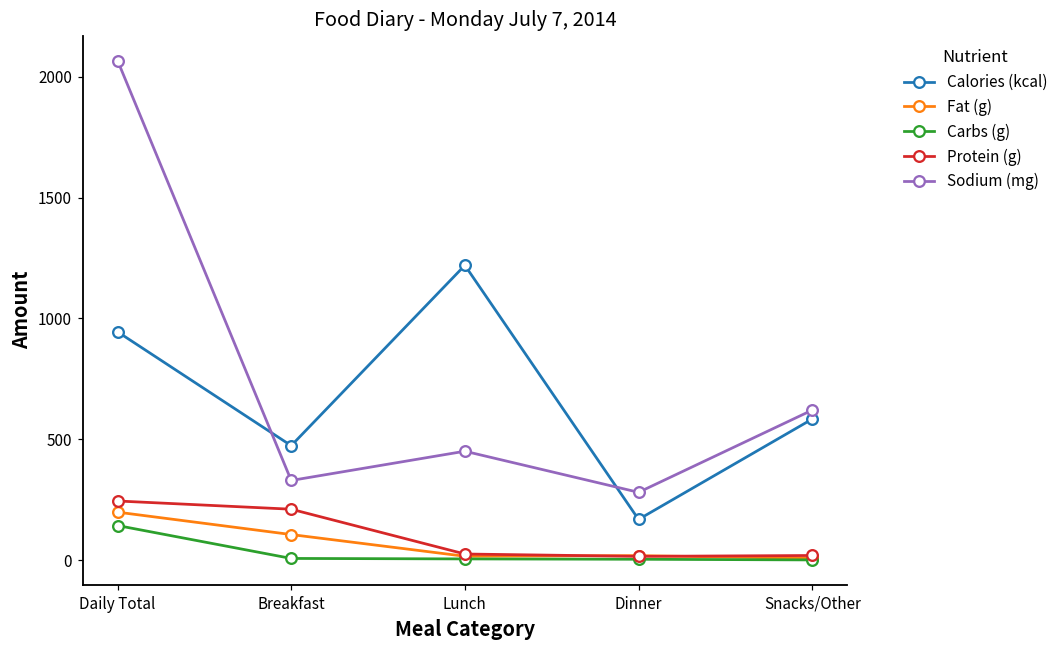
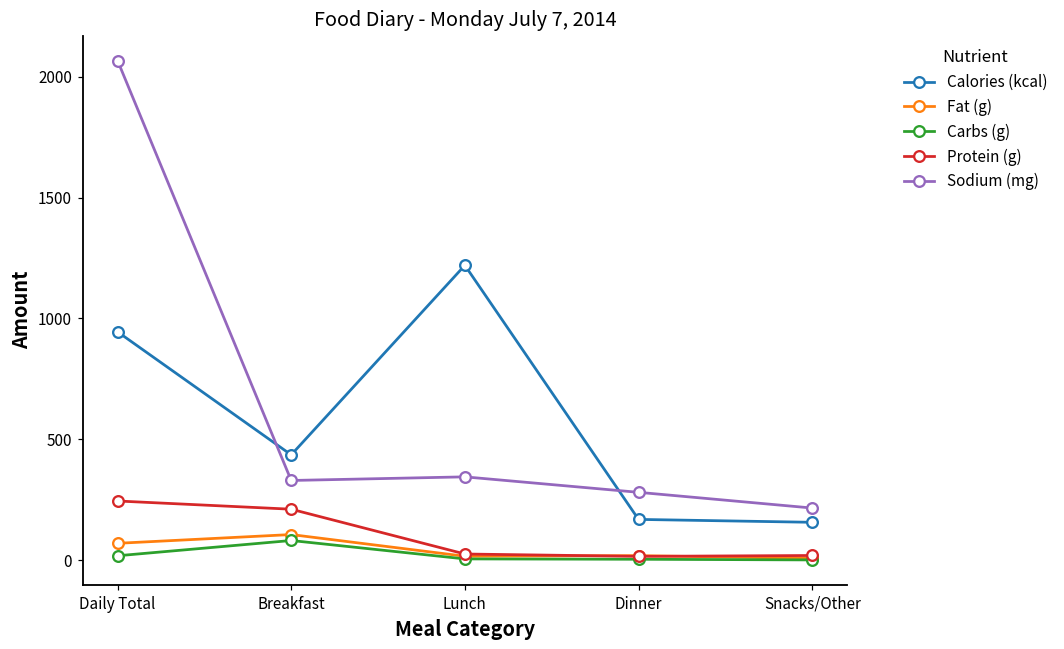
  {
    "Calories (kcal)": {
      "Daily Total": 950,
-     "Breakfast": 470,
+     "Breakfast": 440,
      "Lunch": 1220,
      "Dinner": 170,
-     "Snacks/Other": 580
+     "Snacks/Other": 160
    },
    "Fat (g)": {
-     "Daily Total": 200,
+     "Daily Total": 70,
      "Breakfast": 110
    },
    "Carbs (g)": {
-     "Daily Total": 140,
-     "Breakfast": 10,
+     "Daily Total": 20,
+     "Breakfast": 80,
      "Dinner": 0
    },
    "Protein (g)": {
      "Daily Total": 250,
      "Breakfast": 210,
      "Snacks/Other": 20
    },
    "Sodium (mg)": {
      "Daily Total": 2070,
      "Breakfast": 330,
-     "Lunch": 450,
+     "Lunch": 350,
      "Dinner": 280,
-     "Snacks/Other": 620
+     "Snacks/Other": 220
    }
  }
